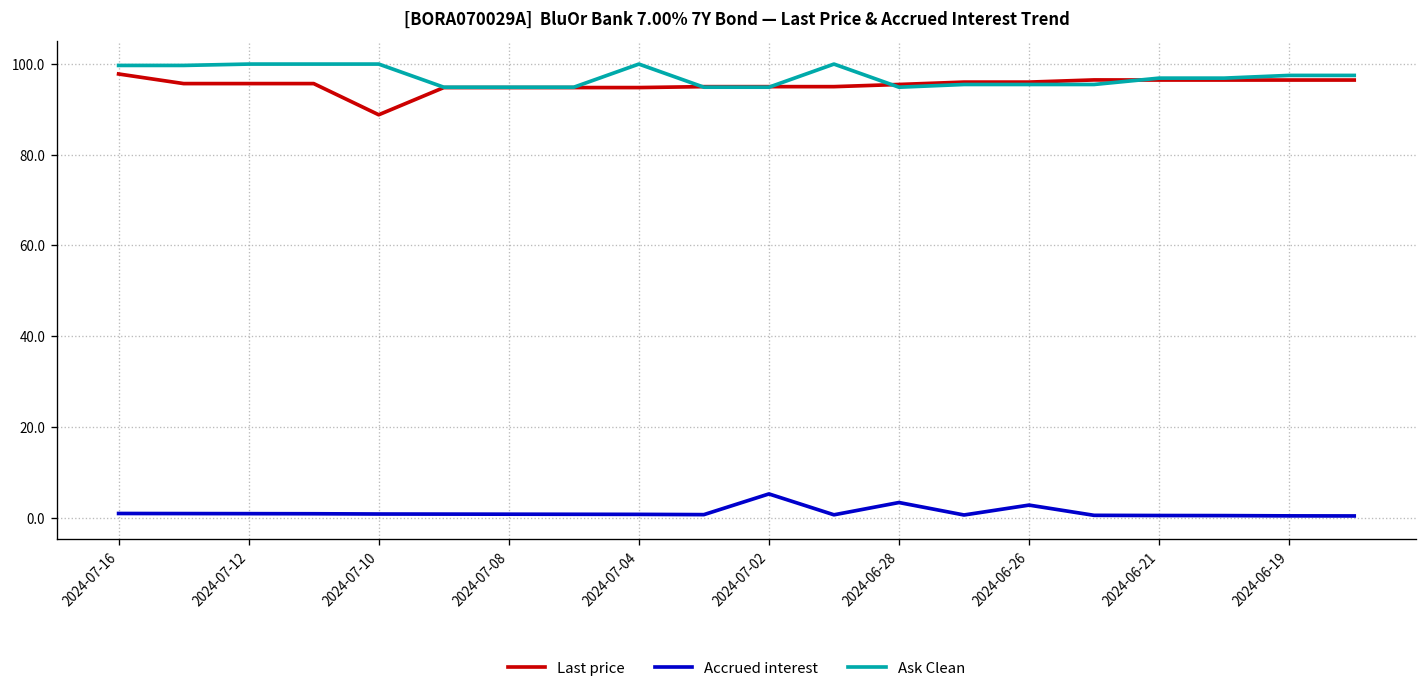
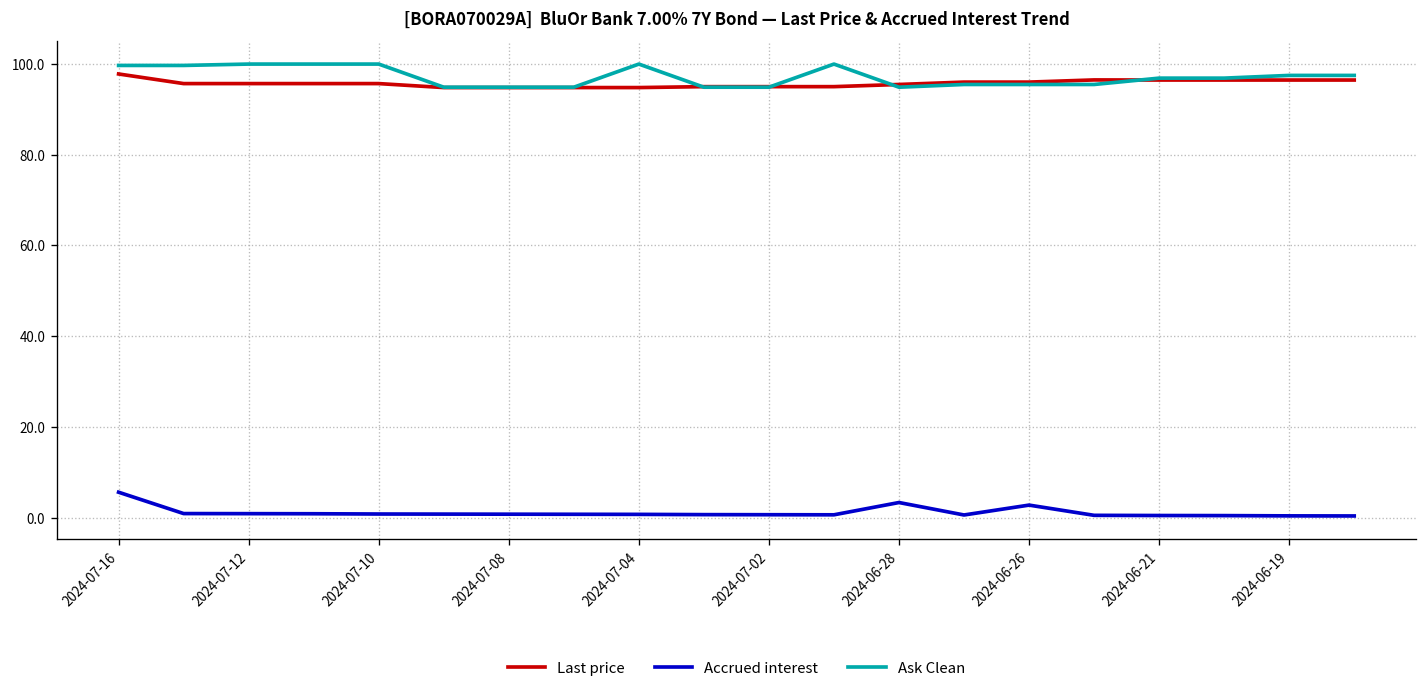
  {
    "Last price": {
      "2024-07-16": 98,
      "2024-07-12": 96,
-     "2024-07-10": 89,
+     "2024-07-10": 96,
      "2024-07-04": 95,
      "2024-06-19": 96
    },
    "Accrued interest": {
-     "2024-07-16": 1,
+     "2024-07-16": 6,
      "2024-07-12": 1,
      "2024-07-10": 1,
      "2024-07-08": 1,
      "2024-07-04": 1,
-     "2024-07-02": 5,
+     "2024-07-02": 1,
      "2024-06-28": 3,
      "2024-06-26": 3,
      "2024-06-21": 0,
      "2024-06-19": 0
    },
    "Ask Clean": {
      "2024-07-16": 100,
      "2024-07-12": 100,
      "2024-07-10": 100,
      "2024-07-04": 100,
      "2024-06-19": 98
    }
  }
